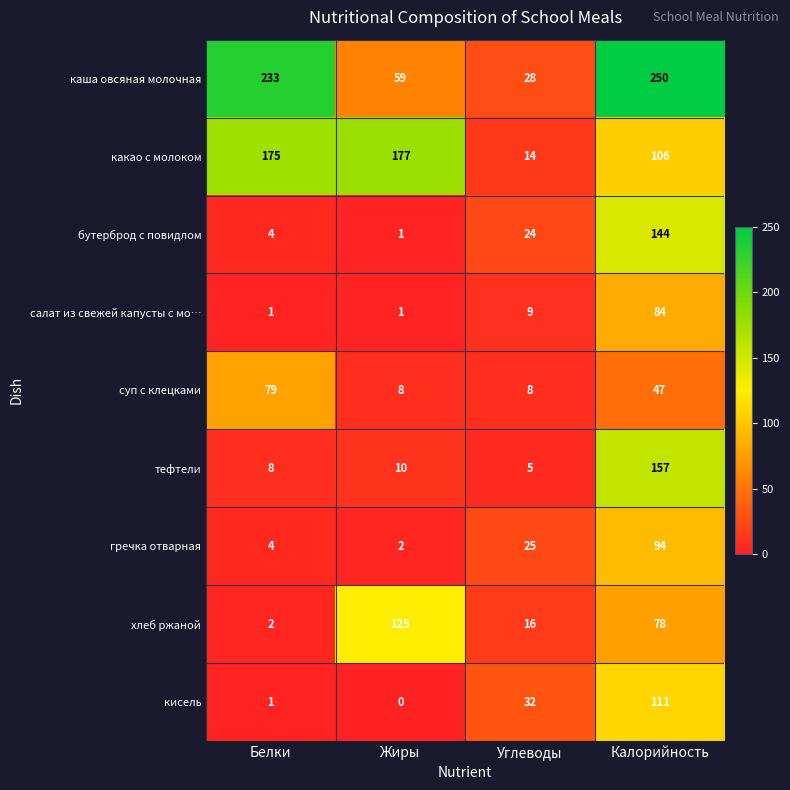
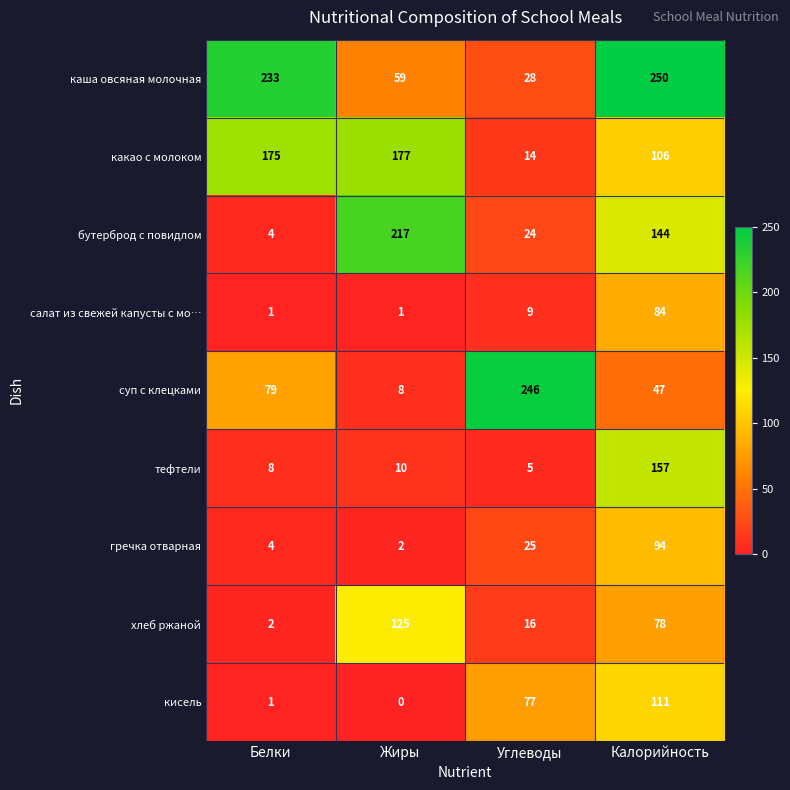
  {
    "каша овсяная молочная": {
      "Белки": 233,
      "Жиры": 59,
      "Углеводы": 28,
      "Калорийность": 250
    },
    "какао с молоком": {
      "Белки": 175,
      "Жиры": 177,
      "Углеводы": 14,
      "Калорийность": 106
    },
    "бутерброд с повидлом": {
      "Белки": 4,
-     "Жиры": 1,
+     "Жиры": 217,
      "Углеводы": 24,
      "Калорийность": 144
    },
    "салат из свежей капусты с мо…": {
      "Белки": 1,
      "Жиры": 1,
      "Углеводы": 9,
      "Калорийность": 84
    },
    "суп с клецками": {
      "Белки": 79,
      "Жиры": 8,
-     "Углеводы": 8,
+     "Углеводы": 246,
      "Калорийность": 47
    },
    "тефтели": {
      "Белки": 8,
      "Жиры": 10,
      "Углеводы": 5,
      "Калорийность": 157
    },
    "гречка отварная": {
      "Белки": 4,
      "Жиры": 2,
      "Углеводы": 25,
      "Калорийность": 94
    },
    "хлеб ржаной": {
      "Белки": 2,
      "Жиры": 125,
      "Углеводы": 16,
      "Калорийность": 78
    },
    "кисель": {
      "Белки": 1,
      "Жиры": 0,
-     "Углеводы": 32,
+     "Углеводы": 77,
      "Калорийность": 111
    }
  }
